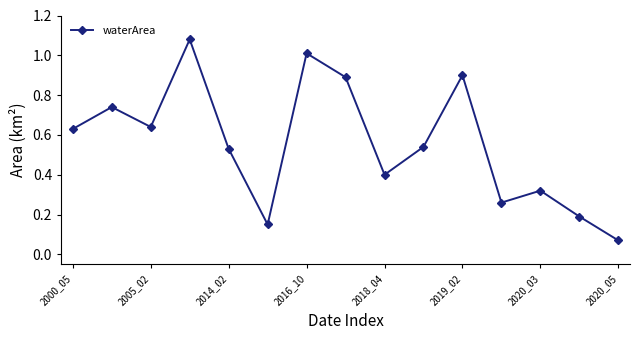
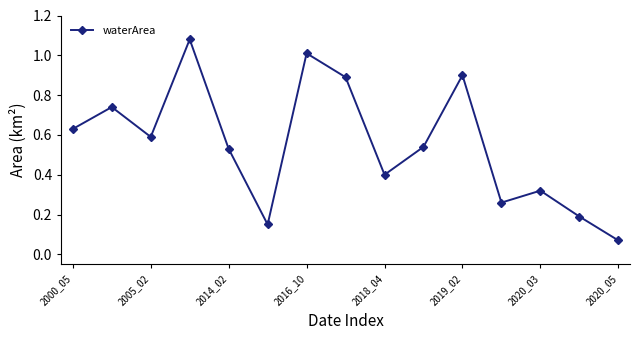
  {
    "2000_05": 0.63,
-   "2005_02": 0.64,
+   "2005_02": 0.59,
    "2014_02": 0.53,
    "2016_10": 1.01,
    "2018_04": 0.40,
    "2019_02": 0.90,
    "2020_03": 0.32,
    "2020_05": 0.07
  }
